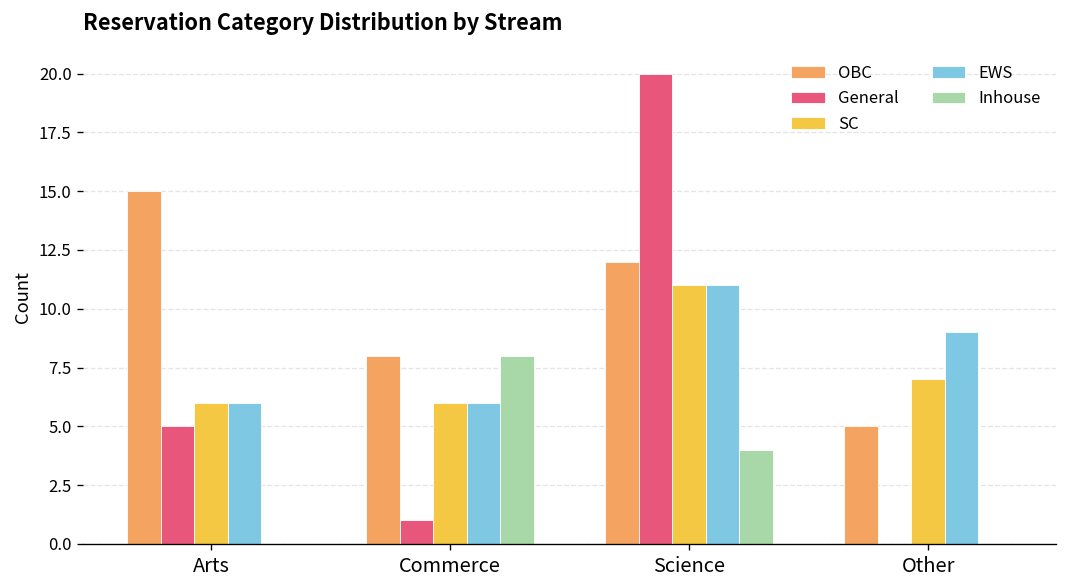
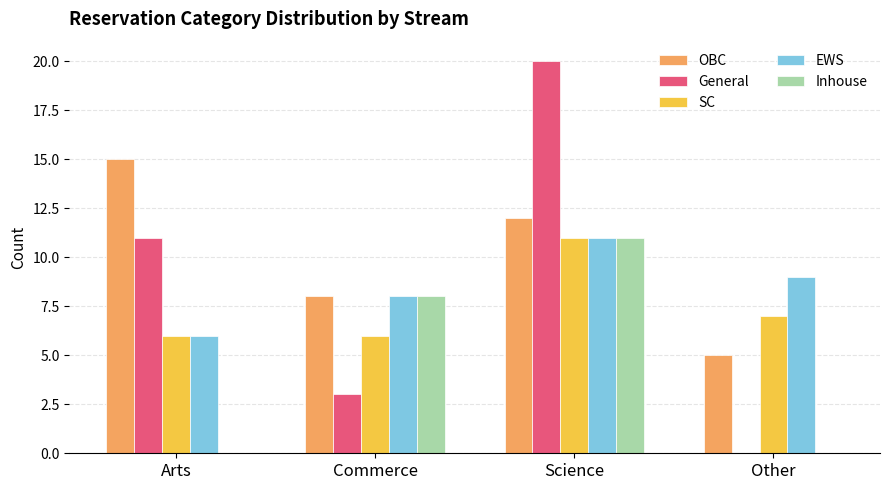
  {
    "General": {
-     "Arts": 5,
-     "Commerce": 1,
+     "Arts": 11,
+     "Commerce": 3,
      "Science": 20,
      "Other": 0
    },
    "EWS": {
      "Arts": 6,
-     "Commerce": 6,
+     "Commerce": 8,
      "Science": 11,
      "Other": 9
    },
    "Inhouse": {
      "Arts": 0,
      "Commerce": 8,
-     "Science": 4,
+     "Science": 11,
      "Other": 0
    }
  }
